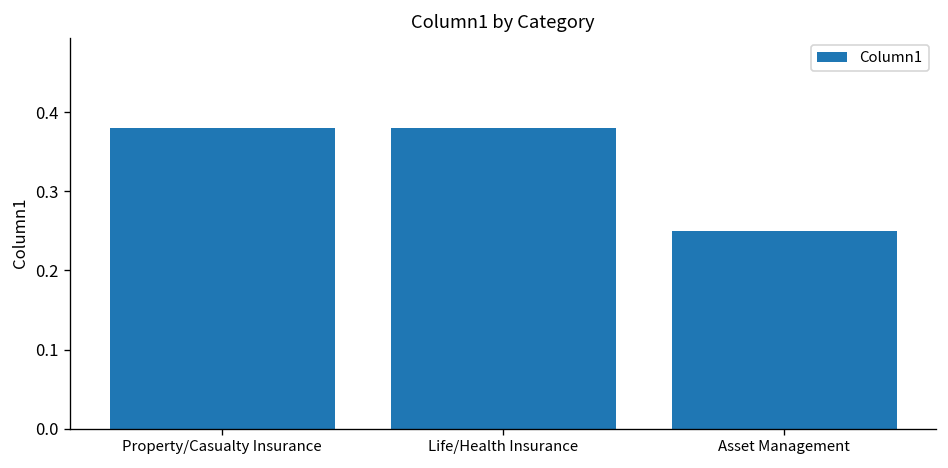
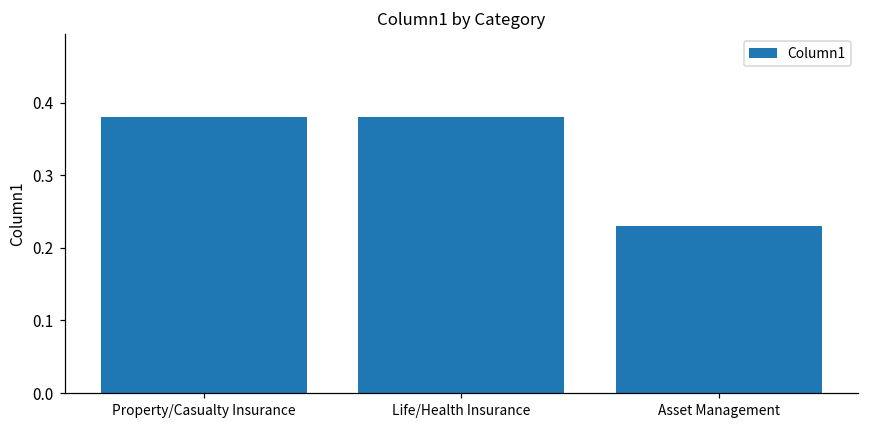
  {
    "Property/Casualty Insurance": 0.38,
    "Life/Health Insurance": 0.38,
-   "Asset Management": 0.25
+   "Asset Management": 0.23
  }
